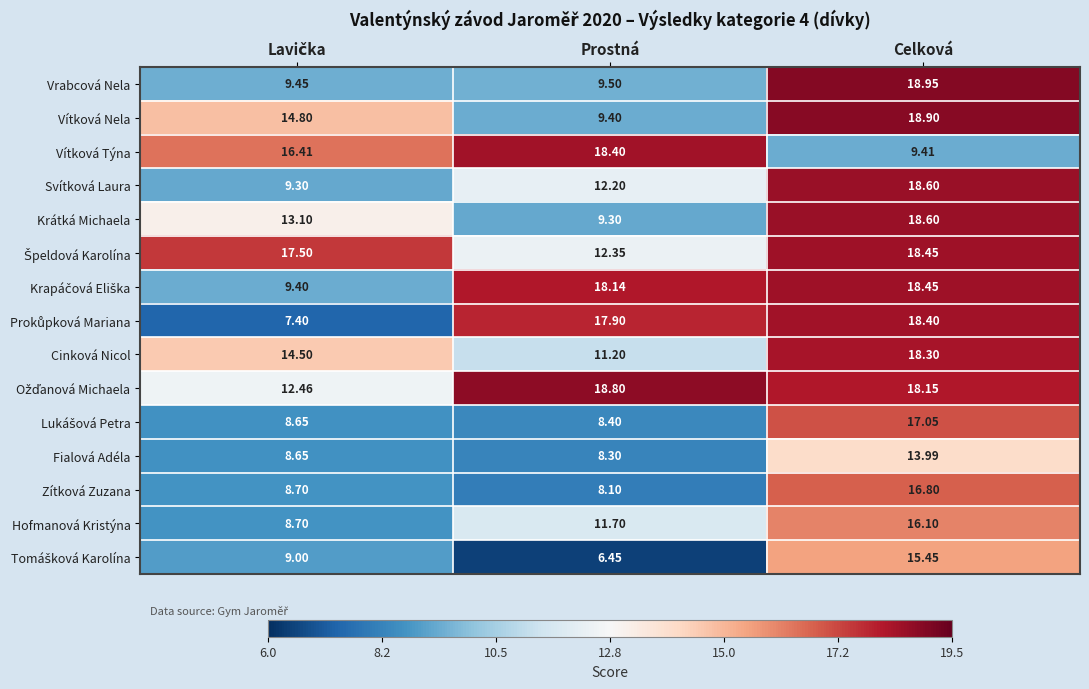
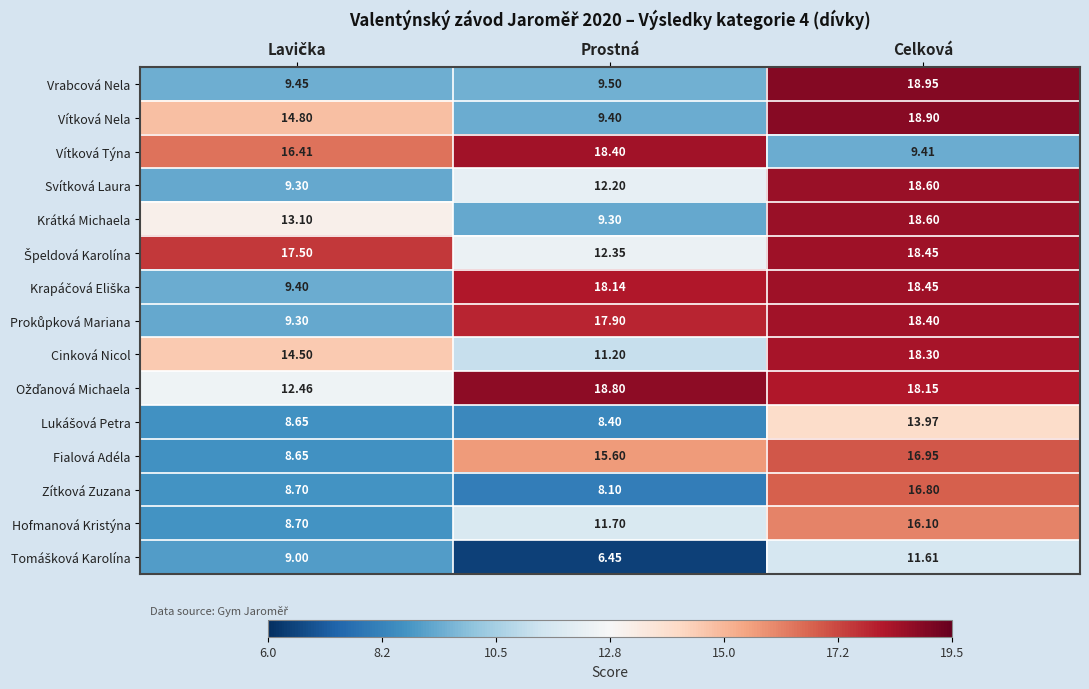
  {
    "Vrabcová Nela": {
      "Lavička": 9.45,
      "Prostná": 9.50,
      "Celková": 18.95
    },
    "Vítková Nela": {
      "Lavička": 14.80,
      "Prostná": 9.40,
      "Celková": 18.90
    },
    "Vítková Týna": {
      "Lavička": 16.41,
      "Prostná": 18.40,
      "Celková": 9.41
    },
    "Svítková Laura": {
      "Lavička": 9.30,
      "Prostná": 12.20,
      "Celková": 18.60
    },
    "Krátká Michaela": {
      "Lavička": 13.10,
      "Prostná": 9.30,
      "Celková": 18.60
    },
    "Špeldová Karolína": {
      "Lavička": 17.50,
      "Prostná": 12.35,
      "Celková": 18.45
    },
    "Krapáčová Eliška": {
      "Lavička": 9.40,
      "Prostná": 18.14,
      "Celková": 18.45
    },
    "Prokůpková Mariana": {
-     "Lavička": 7.40,
+     "Lavička": 9.30,
      "Prostná": 17.90,
      "Celková": 18.40
    },
    "Cinková Nicol": {
      "Lavička": 14.50,
      "Prostná": 11.20,
      "Celková": 18.30
    },
    "Ožďanová Michaela": {
      "Lavička": 12.46,
      "Prostná": 18.80,
      "Celková": 18.15
    },
    "Lukášová Petra": {
      "Lavička": 8.65,
      "Prostná": 8.40,
-     "Celková": 17.05
+     "Celková": 13.97
    },
    "Fialová Adéla": {
      "Lavička": 8.65,
-     "Prostná": 8.30,
-     "Celková": 13.99
+     "Prostná": 15.60,
+     "Celková": 16.95
    },
    "Zítková Zuzana": {
      "Lavička": 8.70,
      "Prostná": 8.10,
      "Celková": 16.80
    },
    "Hofmanová Kristýna": {
      "Lavička": 8.70,
      "Prostná": 11.70,
      "Celková": 16.10
    },
    "Tomášková Karolína": {
      "Lavička": 9.00,
      "Prostná": 6.45,
-     "Celková": 15.45
+     "Celková": 11.61
    }
  }
